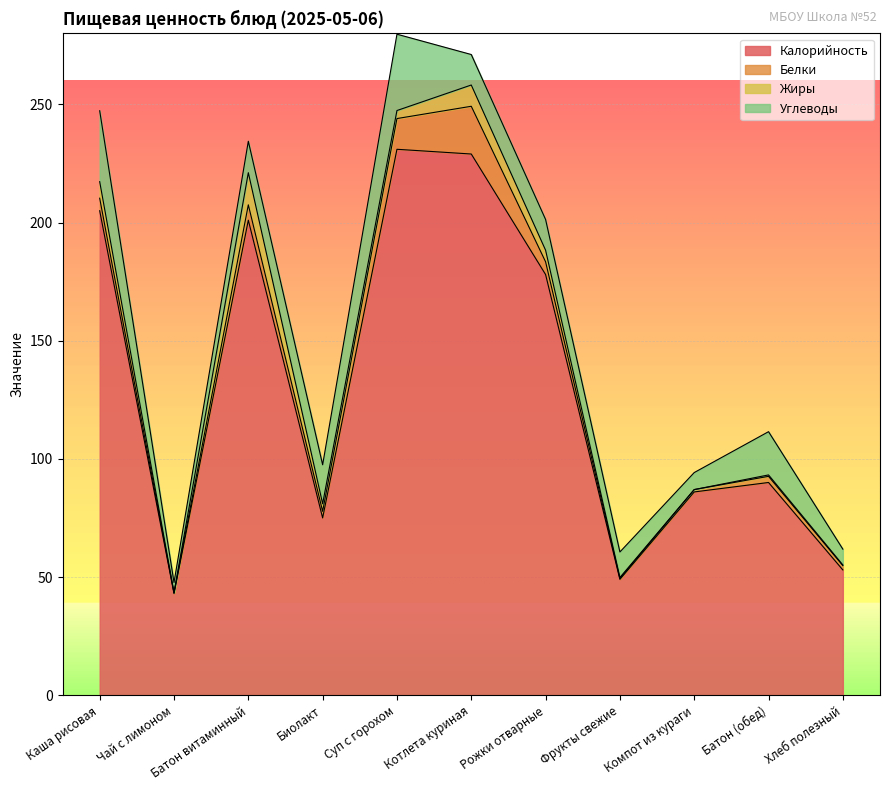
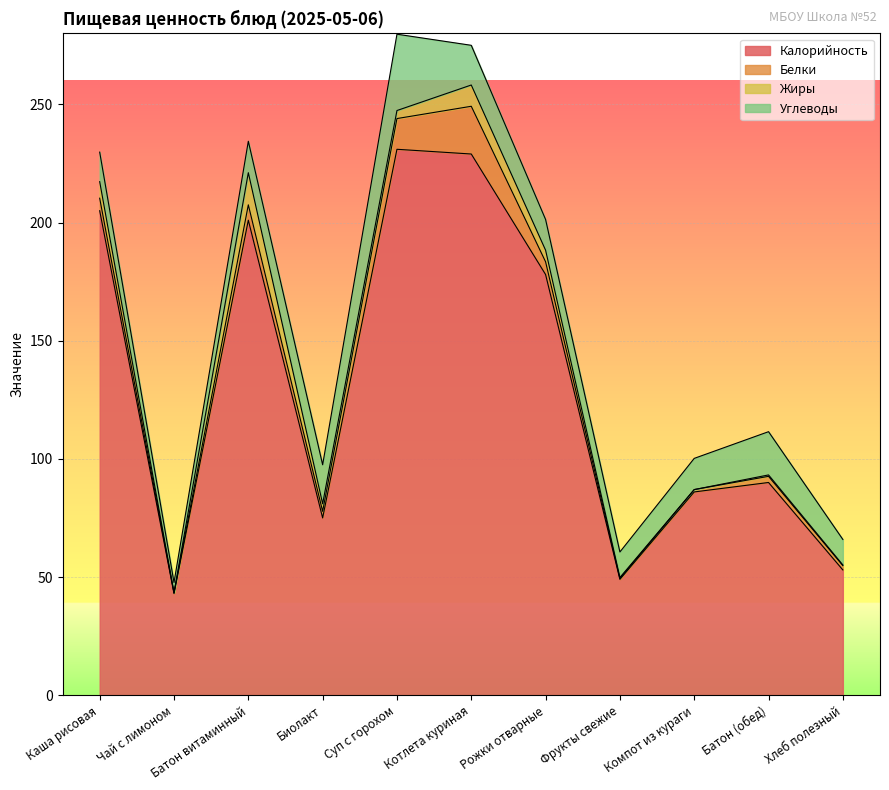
  {
    "Углеводы": {
-     "Каша рисовая": 30,
+     "Каша рисовая": 13,
      "Чай с лимоном": 4,
      "Батон витаминный": 13,
      "Биолакт": 17,
      "Суп с горохом": 32,
-     "Котлета куриная": 13,
+     "Котлета куриная": 17,
      "Рожки отварные": 13,
      "Фрукты свежие": 11,
-     "Компот из кураги": 7,
+     "Компот из кураги": 13,
      "Батон (обед)": 18,
-     "Хлеб полезный": 7
+     "Хлеб полезный": 11
    }
  }
